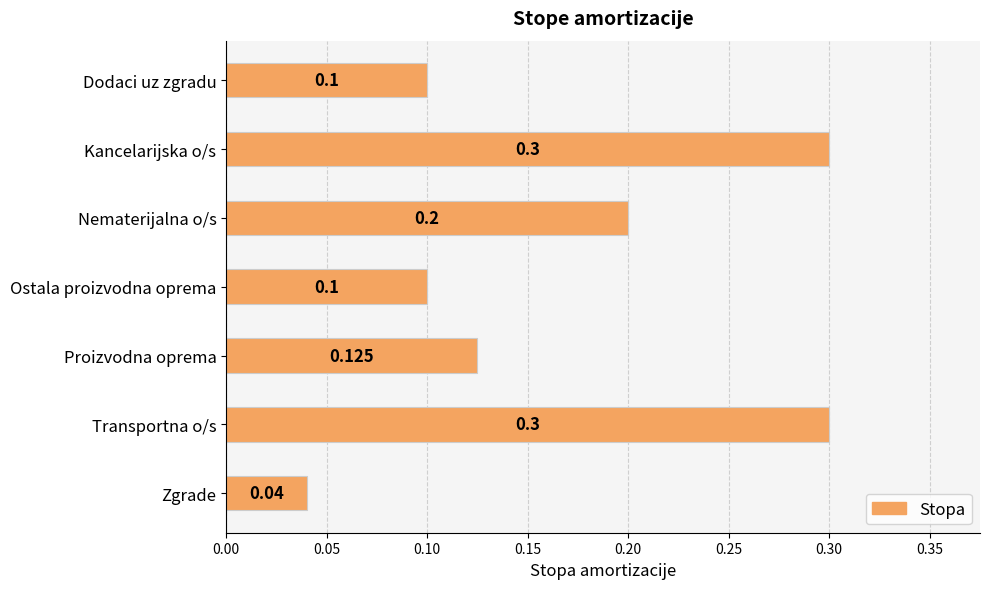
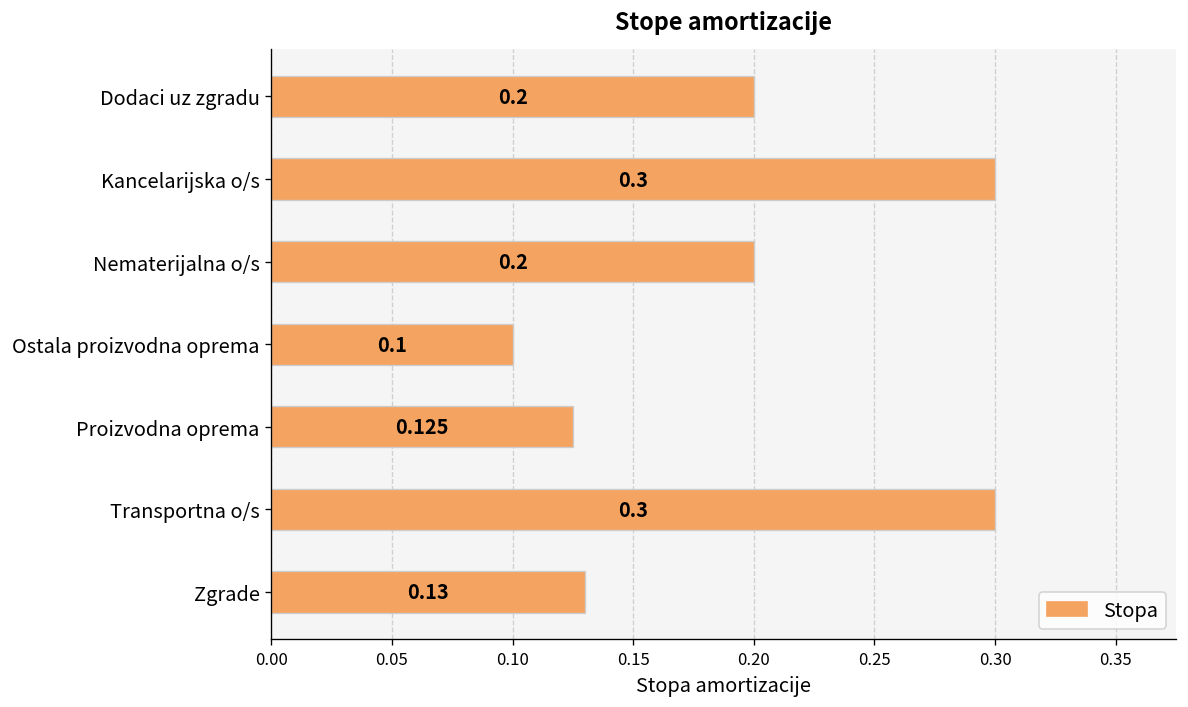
  {
-   "Dodaci uz zgradu": 0.1,
+   "Dodaci uz zgradu": 0.2,
    "Kancelarijska o/s": 0.3,
    "Nematerijalna o/s": 0.2,
    "Ostala proizvodna oprema": 0.1,
    "Proizvodna oprema": 0.125,
    "Transportna o/s": 0.3,
-   "Zgrade": 0.04
+   "Zgrade": 0.13
  }
